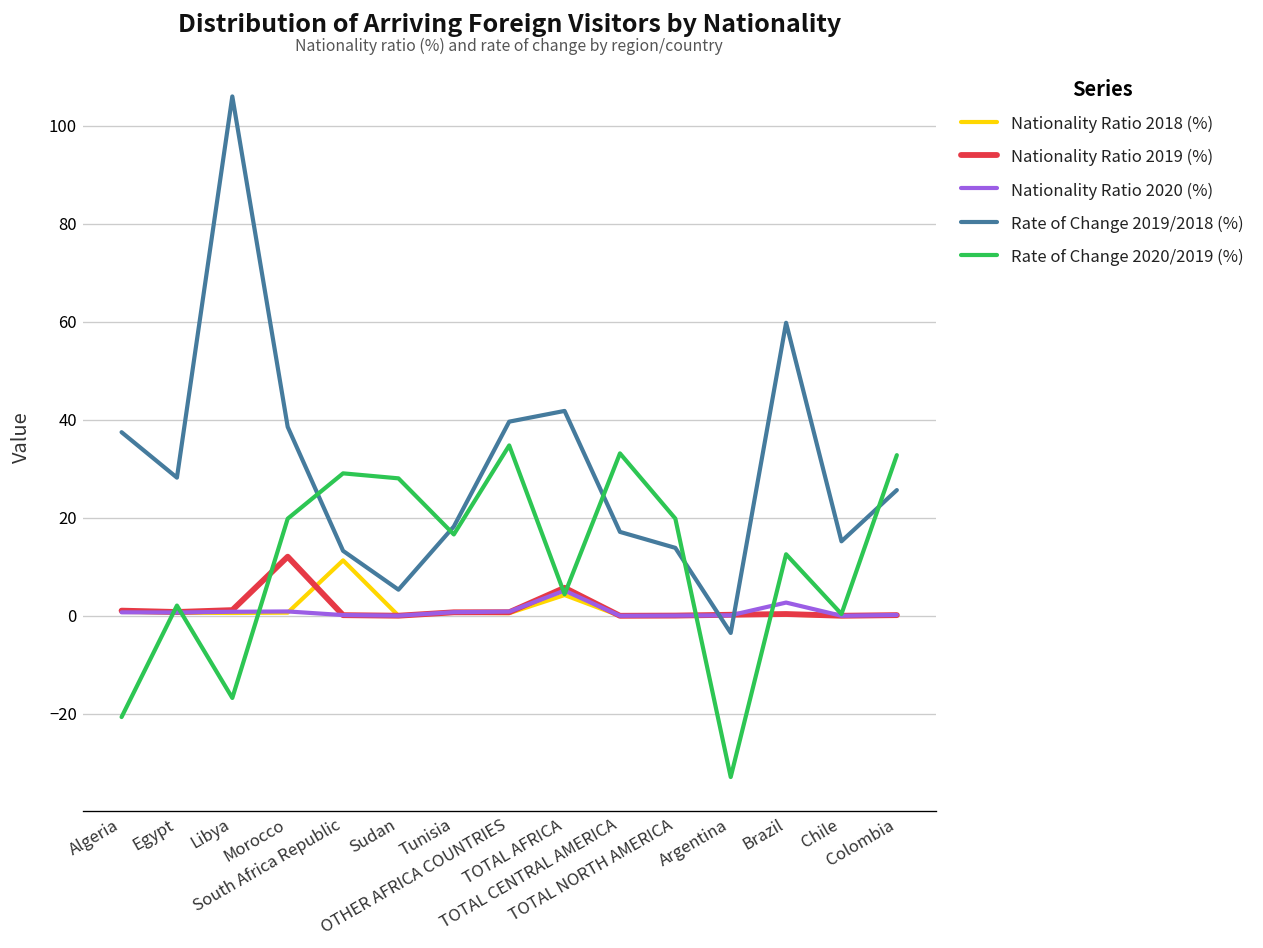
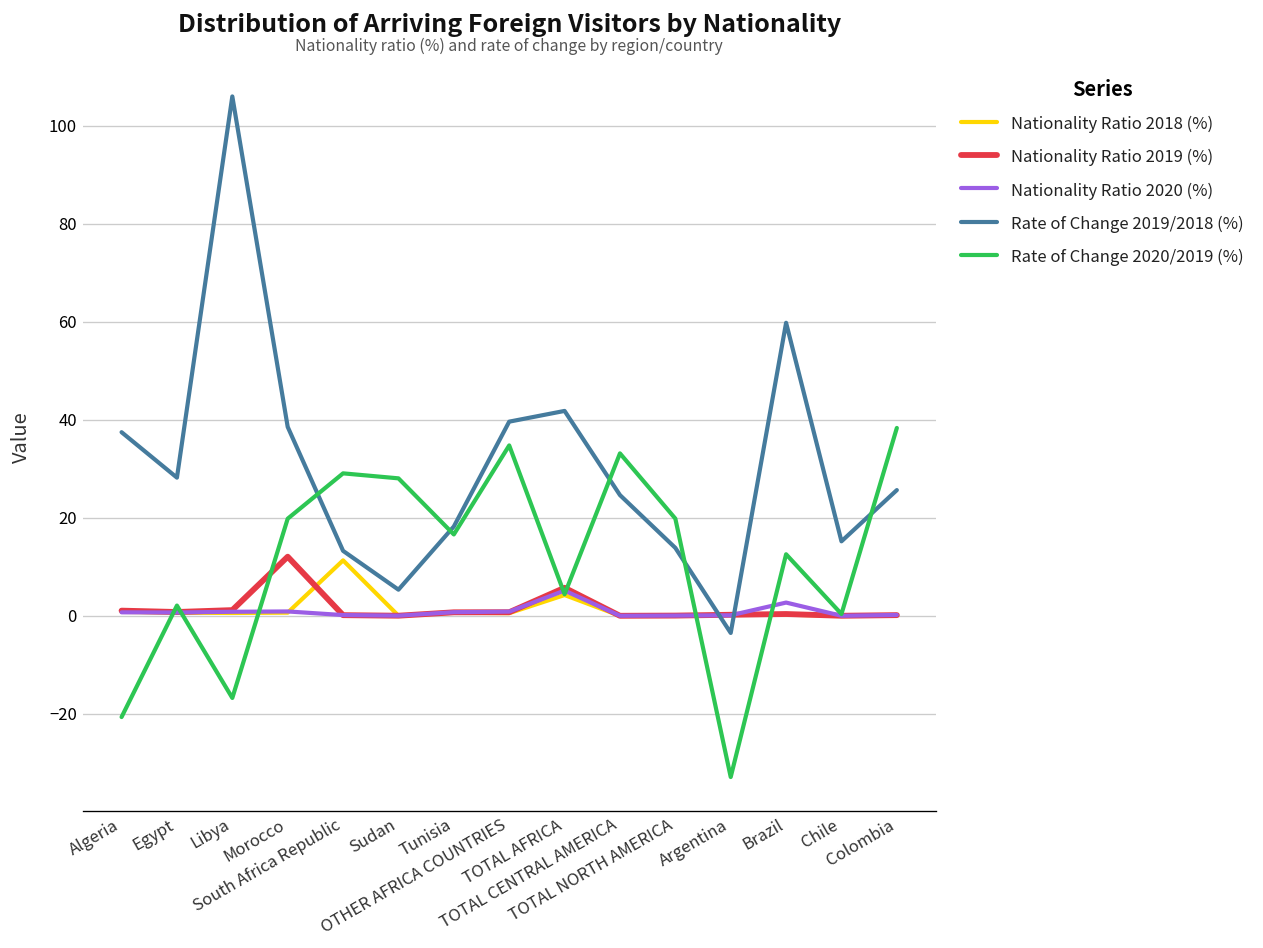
  {
    "Nationality Ratio 2018 (%)": {
      "South Africa Republic": 11
    },
    "Nationality Ratio 2019 (%)": {
      "Morocco": 12
    },
    "Nationality Ratio 2020 (%)": {
      "Brazil": 3
    },
    "Rate of Change 2019/2018 (%)": {
      "Algeria": 38,
      "Egypt": 28,
      "Libya": 106,
      "Morocco": 39,
      "South Africa Republic": 13,
      "Sudan": 5,
      "Tunisia": 18,
      "OTHER AFRICA COUNTRIES": 40,
      "TOTAL AFRICA": 42,
-     "TOTAL CENTRAL AMERICA": 17,
+     "TOTAL CENTRAL AMERICA": 25,
      "TOTAL NORTH AMERICA": 14,
      "Argentina": -3,
      "Brazil": 60,
      "Chile": 15,
      "Colombia": 26
    },
    "Rate of Change 2020/2019 (%)": {
      "Algeria": -21,
      "Egypt": 2,
      "Libya": -17,
      "Morocco": 20,
      "South Africa Republic": 29,
      "Sudan": 28,
      "Tunisia": 17,
      "OTHER AFRICA COUNTRIES": 35,
      "TOTAL CENTRAL AMERICA": 33,
      "TOTAL NORTH AMERICA": 20,
      "Argentina": -33,
      "Brazil": 13,
-     "Colombia": 33
+     "Colombia": 38
    }
  }
